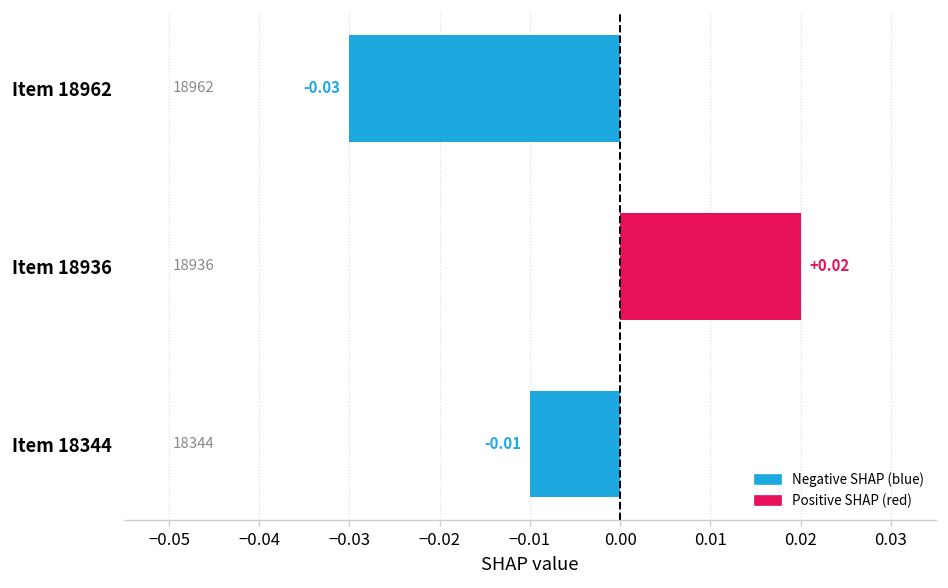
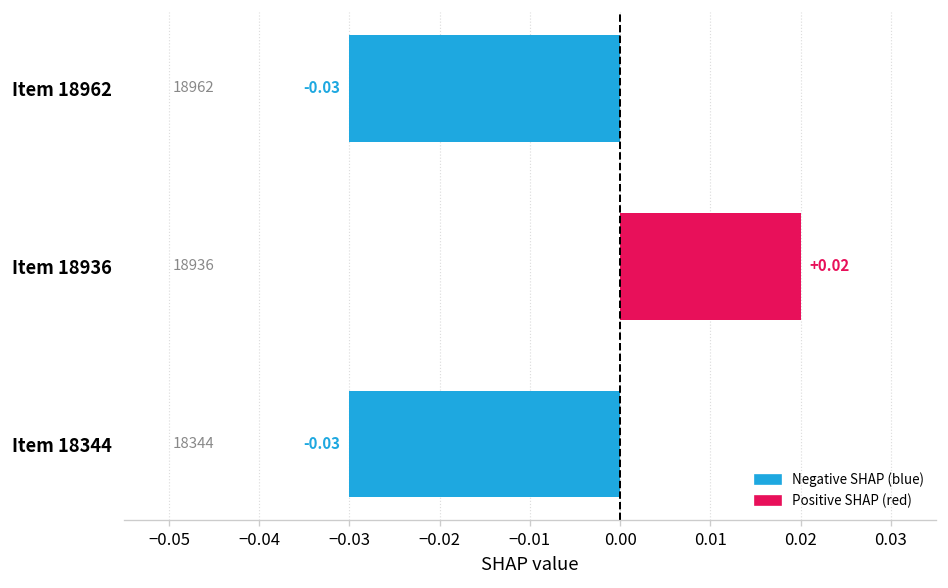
  {
    "Item 18962": "-0.03",
    "Item 18936": "+0.02",
-   "Item 18344": "-0.01"
+   "Item 18344": "-0.03"
  }
